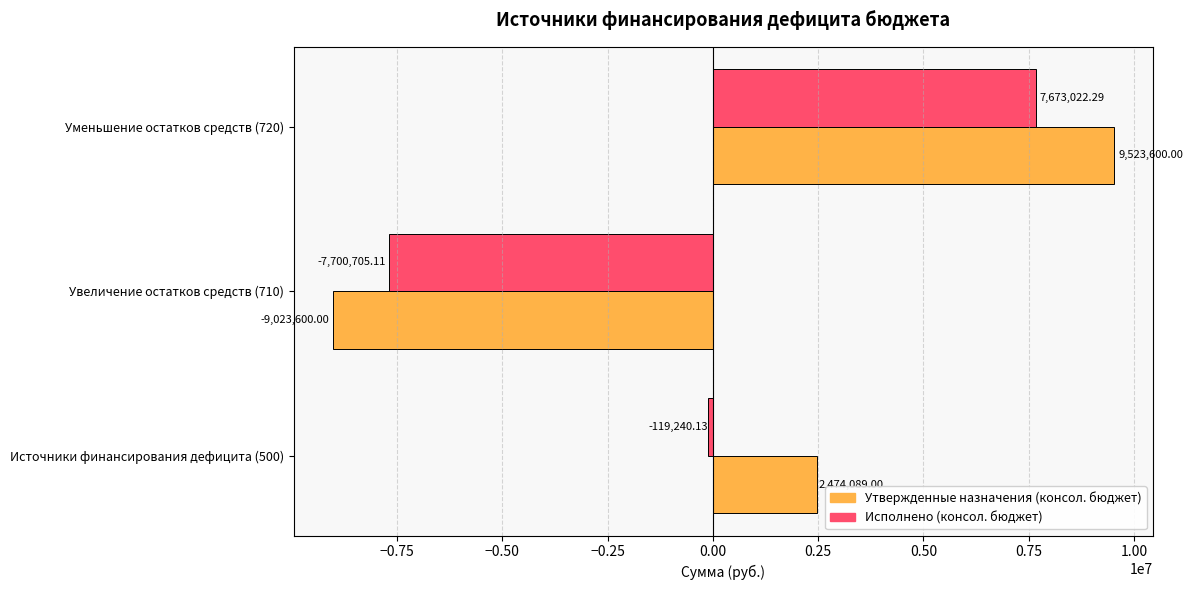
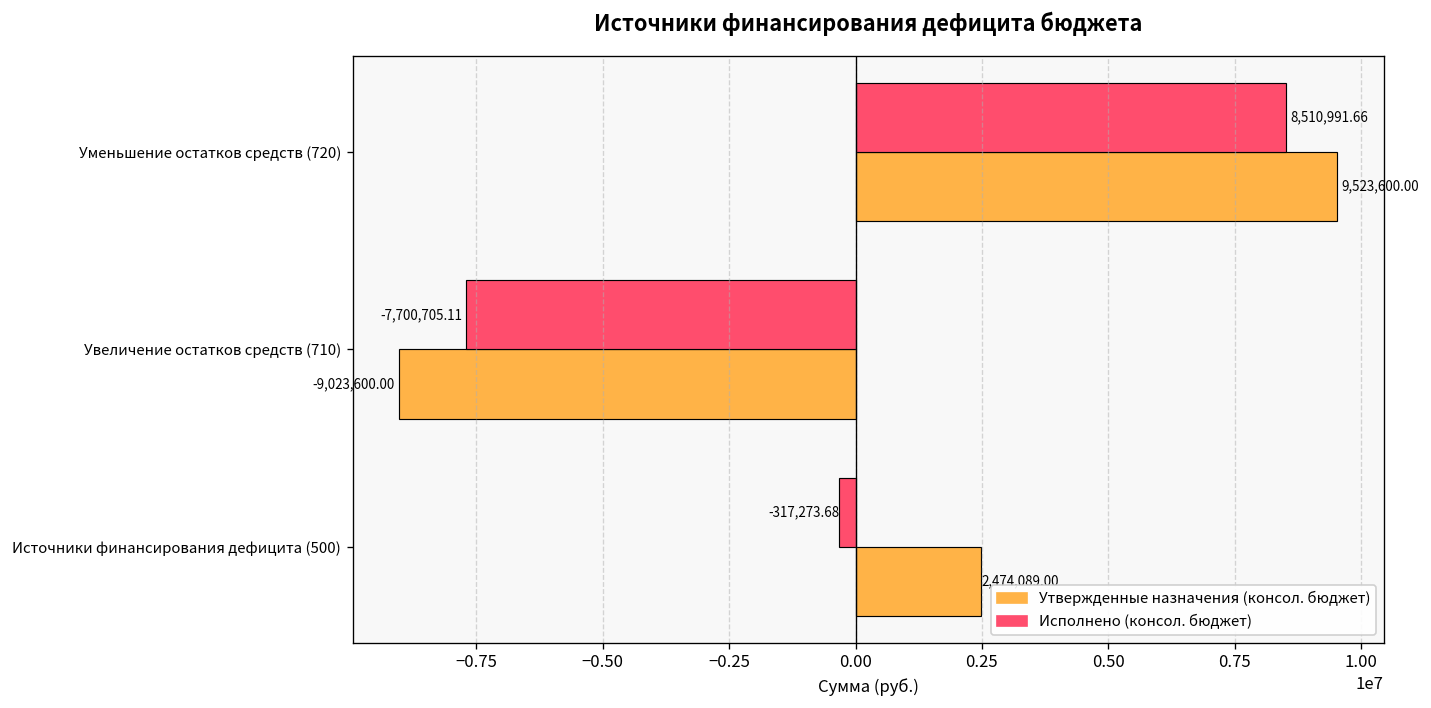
  {
    "Утвержденные назначения (консол. бюджет)": {
      "Уменьшение остатков средств (720)": "9,523,600.00",
      "Увеличение остатков средств (710)": "-9,023,600.00"
    },
    "Исполнено (консол. бюджет)": {
-     "Уменьшение остатков средств (720)": "7,673,022.29",
+     "Уменьшение остатков средств (720)": "8,510,991.66",
      "Увеличение остатков средств (710)": "-7,700,705.11",
-     "Источники финансирования дефицита (500)": "-119,240.13"
+     "Источники финансирования дефицита (500)": "-317,273.68"
    }
  }
